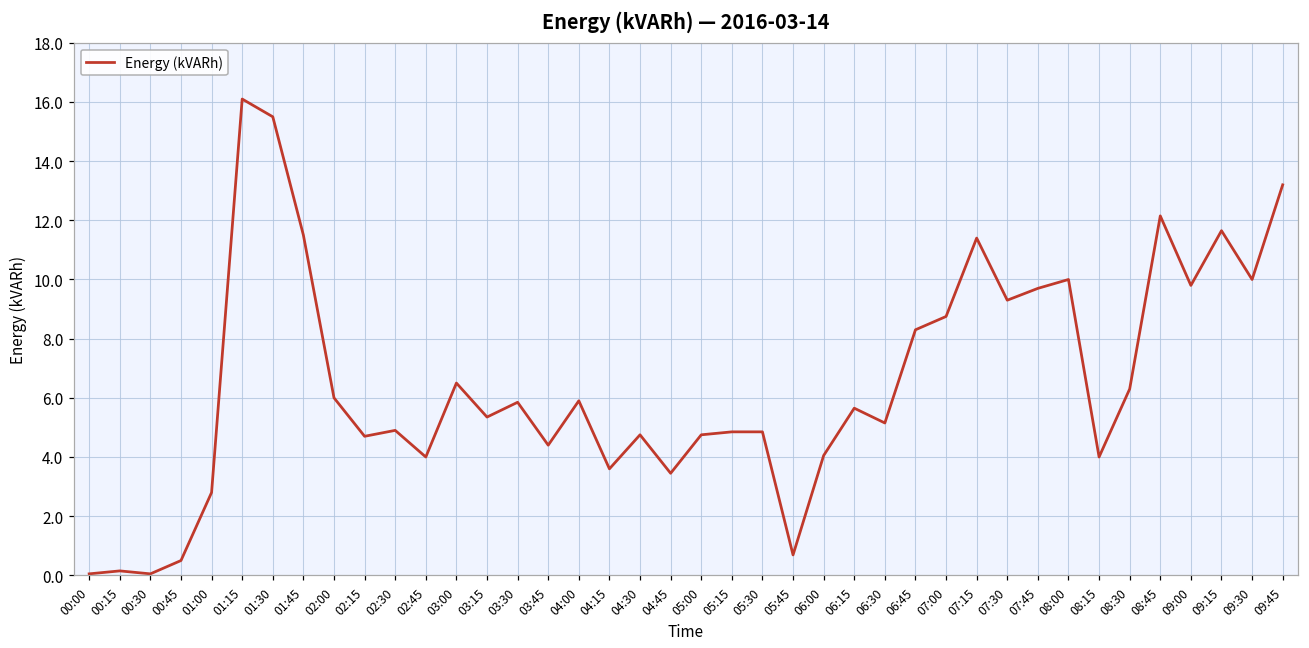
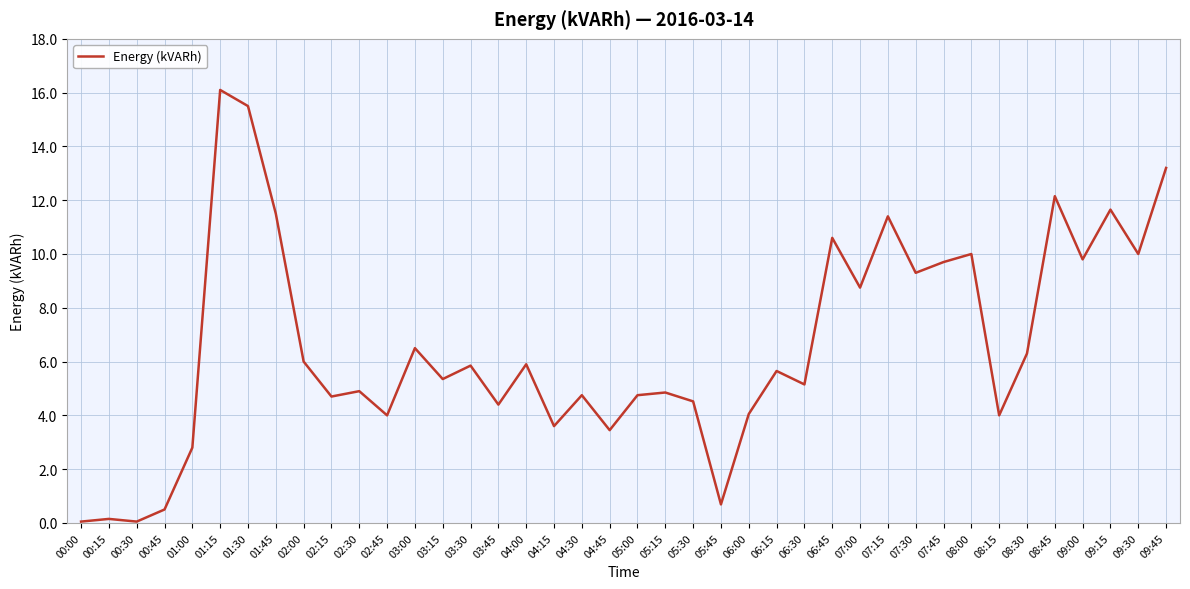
  {
    "00:00": 0.1,
    "00:15": 0.2,
    "00:30": 0.1,
    "00:45": 0.5,
    "01:00": 2.8,
    "01:15": 16.1,
    "01:30": 15.5,
    "01:45": 11.5,
    "02:00": 6.0,
    "02:15": 4.7,
    "02:30": 4.9,
    "02:45": 4.0,
    "03:00": 6.5,
    "03:15": 5.4,
    "03:30": 5.9,
    "03:45": 4.4,
    "04:00": 5.9,
    "04:15": 3.6,
    "04:30": 4.8,
    "04:45": 3.5,
    "05:00": 4.8,
    "05:15": 4.9,
-   "05:30": 4.9,
+   "05:30": 4.5,
    "05:45": 0.7,
    "06:00": 4.1,
    "06:15": 5.7,
    "06:30": 5.2,
-   "06:45": 8.3,
+   "06:45": 10.6,
    "07:00": 8.8,
    "07:15": 11.4,
    "07:30": 9.3,
    "07:45": 9.7,
    "08:00": 10.0,
    "08:15": 4.0,
    "08:30": 6.3,
    "08:45": 12.2,
    "09:00": 9.8,
    "09:15": 11.7,
    "09:30": 10.0,
    "09:45": 13.2
  }
